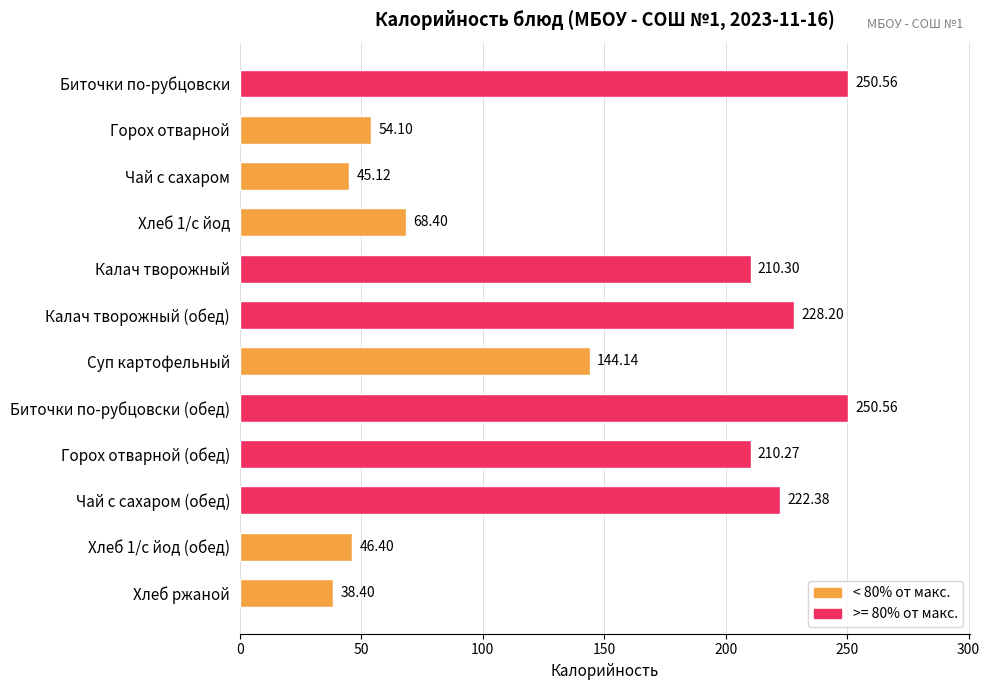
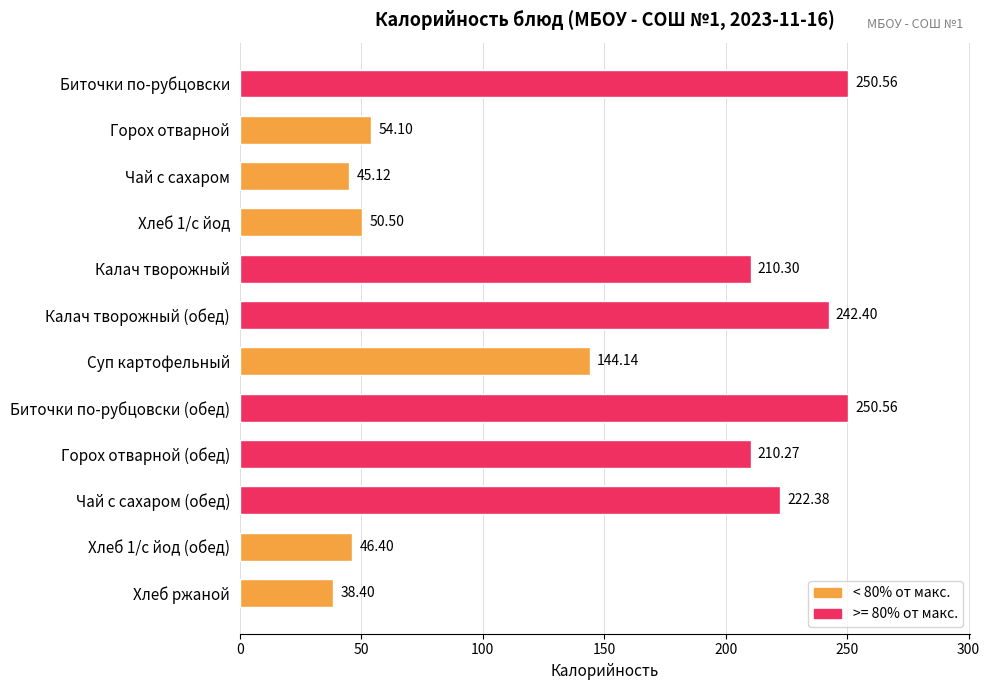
  {
    "Биточки по-рубцовски": 250.56,
    "Горох отварной": 54.10,
    "Чай с сахаром": 45.12,
-   "Хлеб 1/с йод": 68.40,
+   "Хлеб 1/с йод": 50.50,
    "Калач творожный": 210.30,
-   "Калач творожный (обед)": 228.20,
+   "Калач творожный (обед)": 242.40,
    "Суп картофельный": 144.14,
    "Биточки по-рубцовски (обед)": 250.56,
    "Горох отварной (обед)": 210.27,
    "Чай с сахаром (обед)": 222.38,
    "Хлеб 1/с йод (обед)": 46.40,
    "Хлеб ржаной": 38.40
  }
